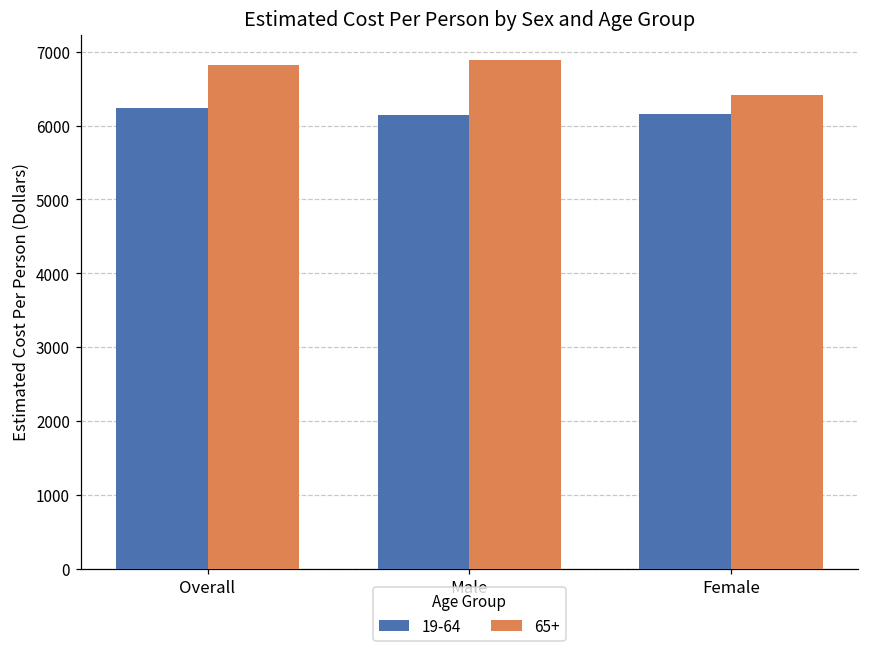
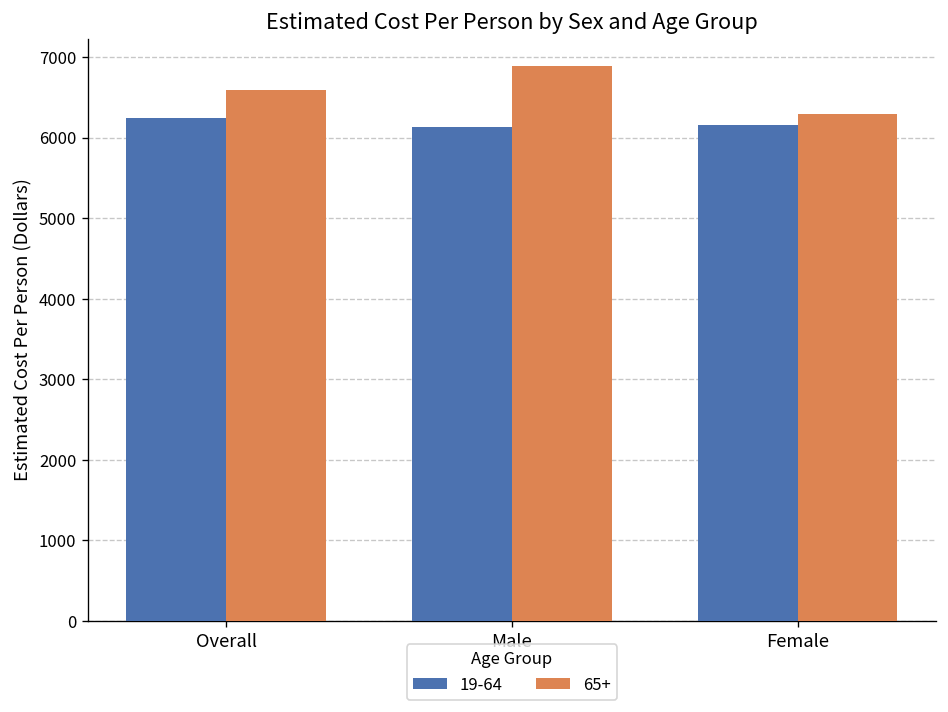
  {
    "19-64": {
      "Overall": 6200,
      "Male": 6100,
      "Female": 6200
    },
    "65+": {
-     "Overall": 6800,
+     "Overall": 6600,
      "Male": 6900,
-     "Female": 6400
+     "Female": 6300
    }
  }
